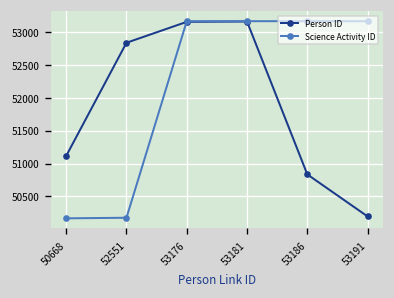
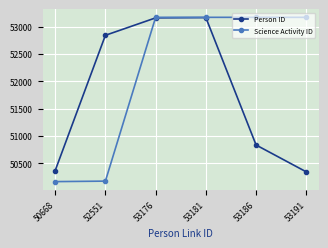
  {
    "Person ID": {
-     "50668": 51100,
+     "50668": 50400,
      "52551": 52800,
      "53186": 50800,
-     "53191": 50200
+     "53191": 50300
    },
    "Science Activity ID": {
      "50668": 50200,
      "52551": 50200
    }
  }
